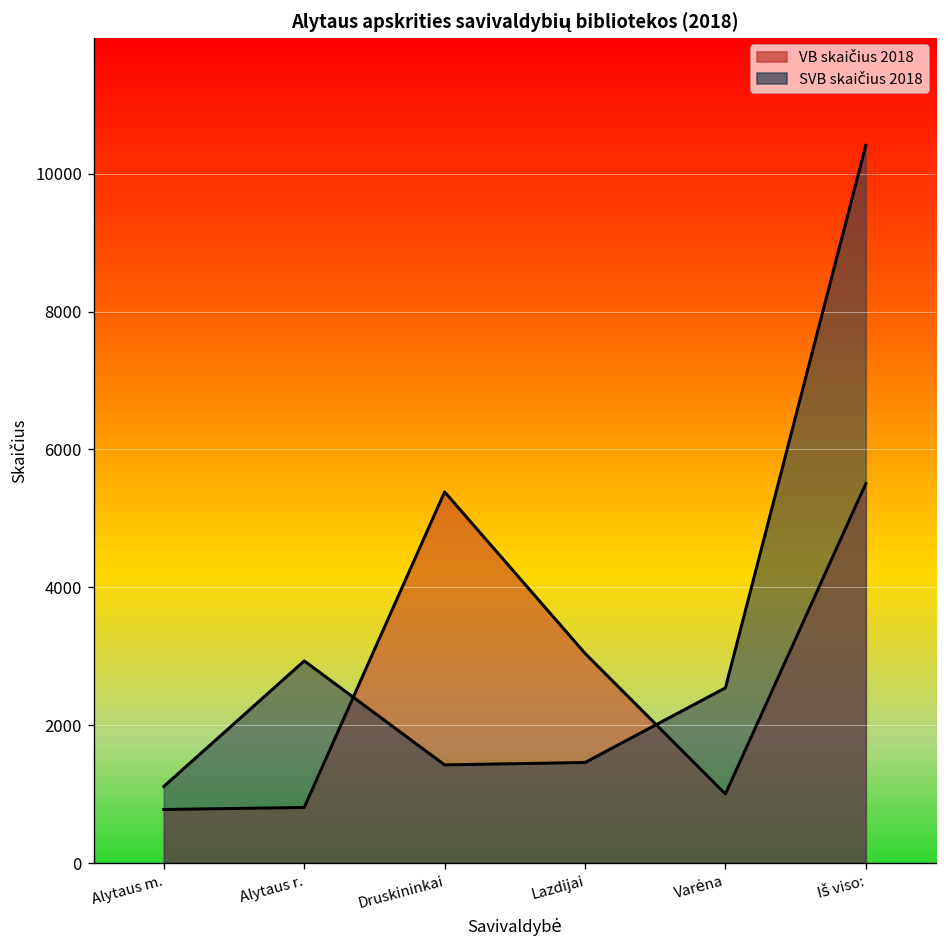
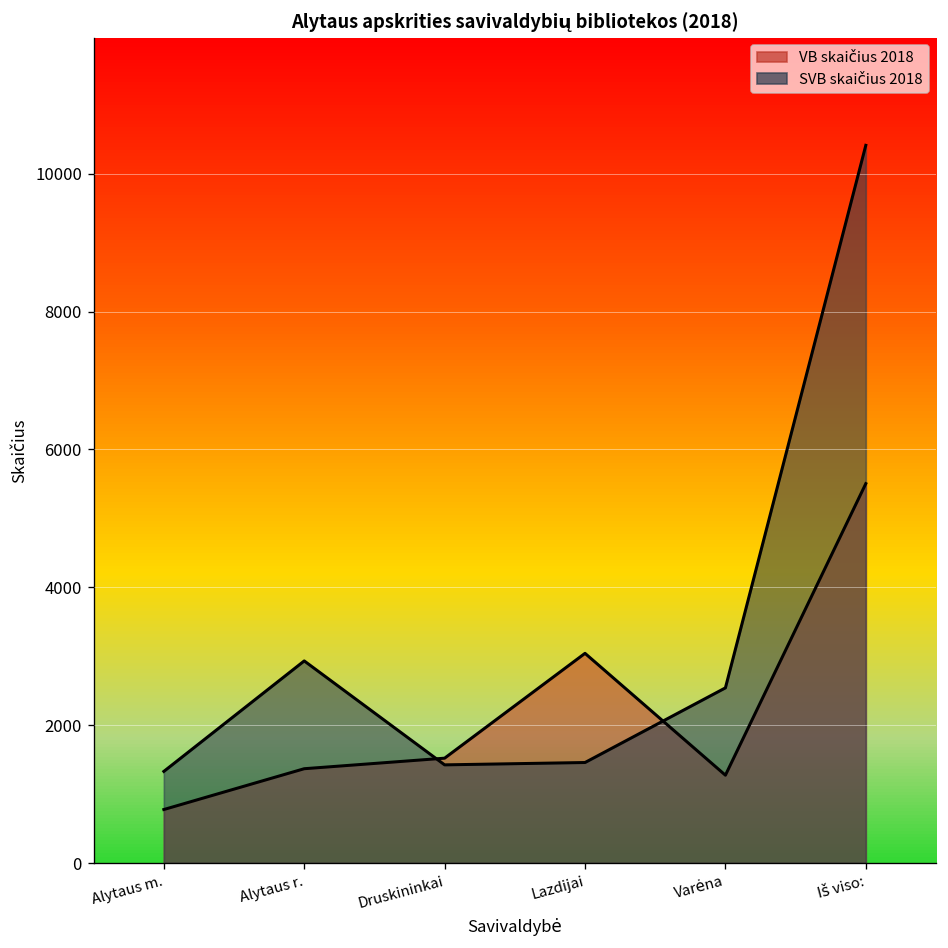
  {
    "VB skaičius 2018": {
      "Alytaus m.": 800,
-     "Alytaus r.": 800,
-     "Druskininkai": 5400,
+     "Alytaus r.": 1400,
+     "Druskininkai": 1500,
      "Lazdijai": 3000,
-     "Varėna": 1000,
+     "Varėna": 1300,
      "Iš viso:": 5500
    },
    "SVB skaičius 2018": {
-     "Alytaus m.": 1100,
+     "Alytaus m.": 1300,
      "Alytaus r.": 2900,
      "Druskininkai": 1400,
      "Lazdijai": 1500,
      "Varėna": 2500,
      "Iš viso:": 10400
    }
  }
